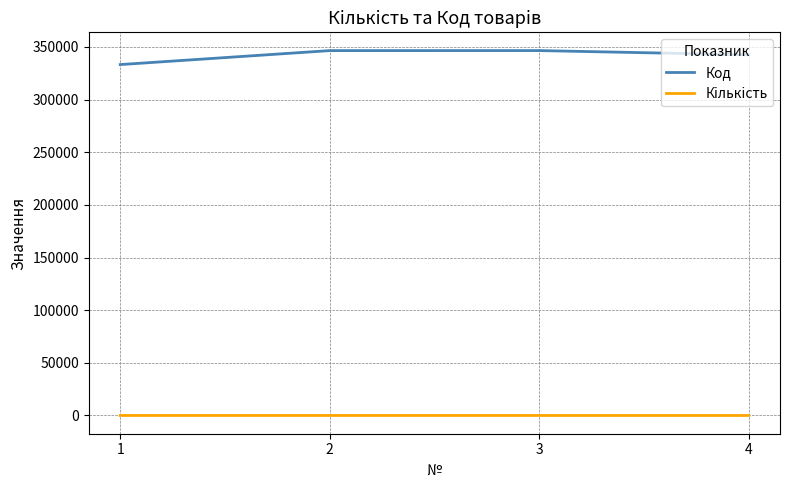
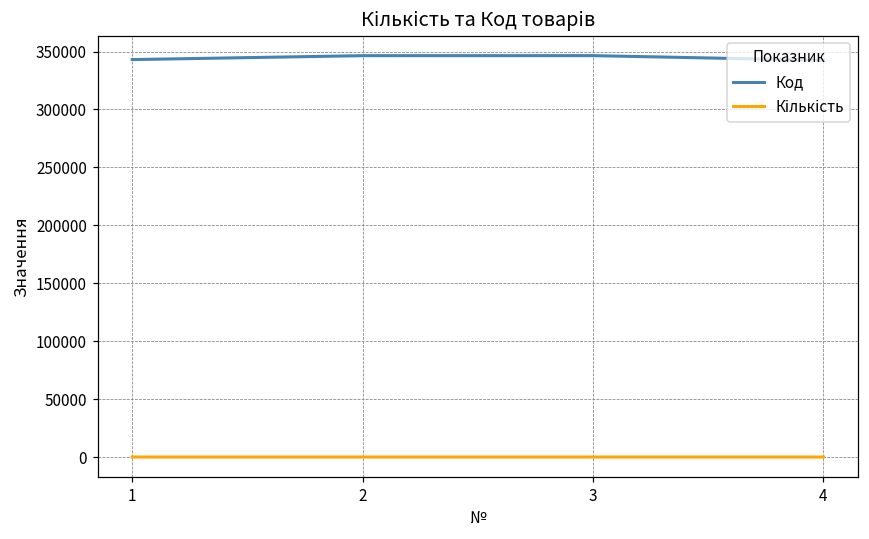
  {
    "Код": {
-     "1": 333000,
+     "1": 343000,
      "2": 346000,
      "3": 346000
    },
    "Кількість": {
      "1": 0,
      "2": 0,
      "3": 0,
      "4": 0
    }
  }
